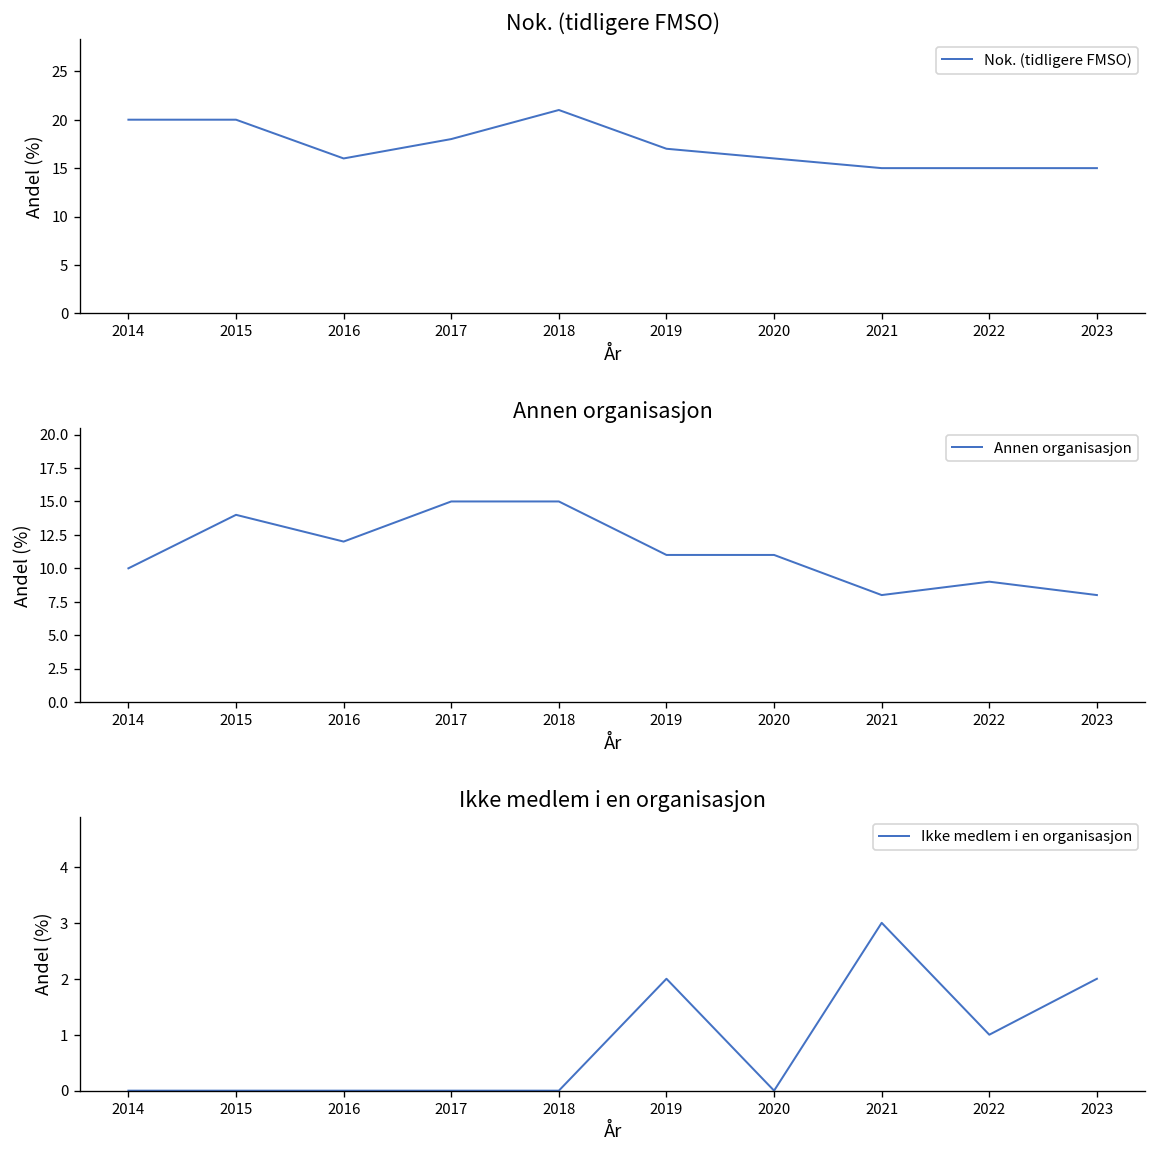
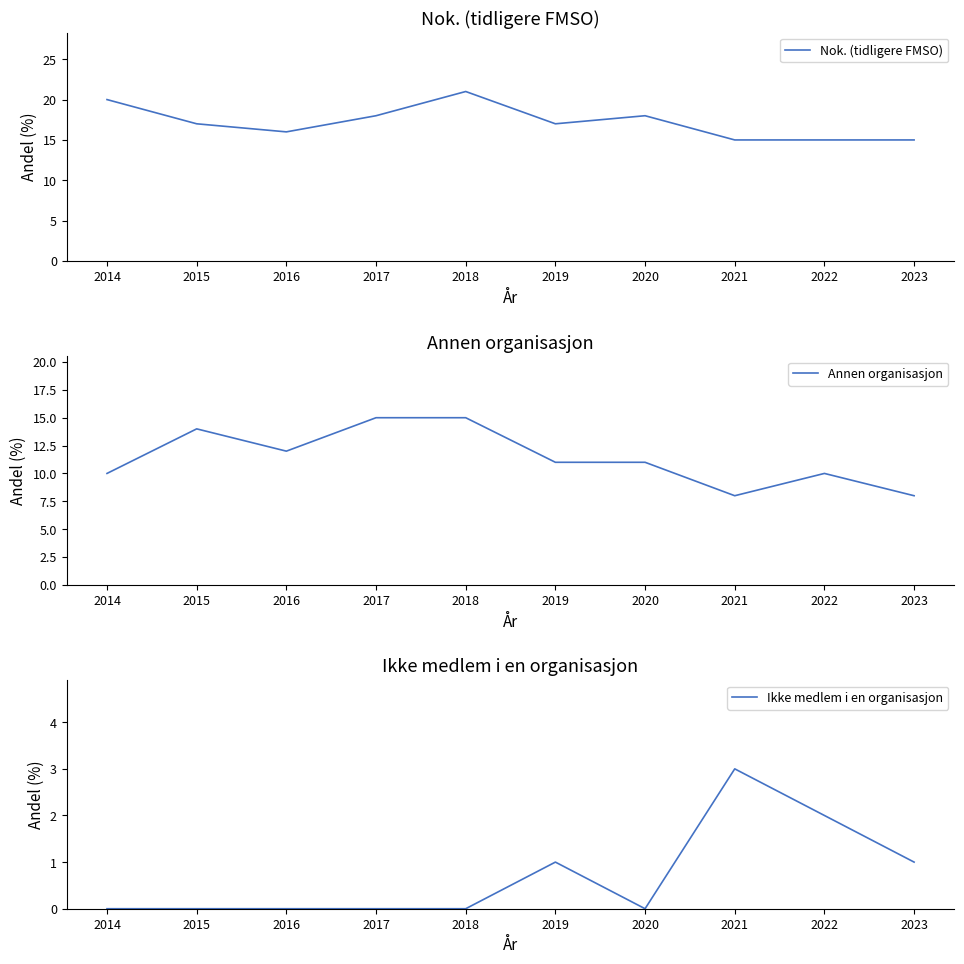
  {
    "Nok. (tidligere FMSO)": {
      "2014": 20,
-     "2015": 20,
+     "2015": 17,
      "2016": 16,
      "2017": 18,
      "2018": 21,
      "2019": 17,
-     "2020": 16,
+     "2020": 18,
      "2021": 15,
      "2022": 15,
      "2023": 15
    },
    "Annen organisasjon": {
      "2014": 10,
      "2015": 14,
      "2016": 12,
      "2017": 15,
      "2018": 15,
      "2019": 11,
      "2020": 11,
      "2021": 8,
-     "2022": 9,
+     "2022": 10,
      "2023": 8
    },
    "Ikke medlem i en organisasjon": {
      "2014": 0,
      "2015": 0,
      "2016": 0,
      "2017": 0,
      "2018": 0,
-     "2019": 2,
+     "2019": 1,
      "2020": 0,
      "2021": 3,
-     "2022": 1,
-     "2023": 2
+     "2022": 2,
+     "2023": 1
    }
  }
